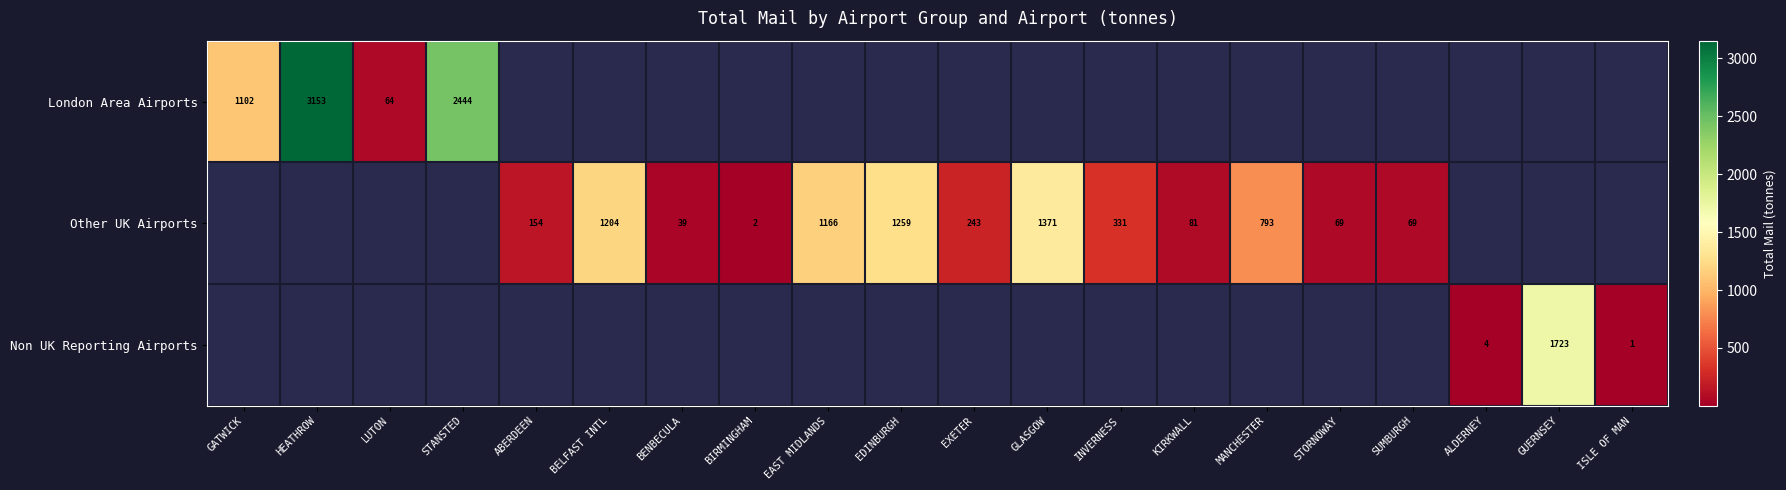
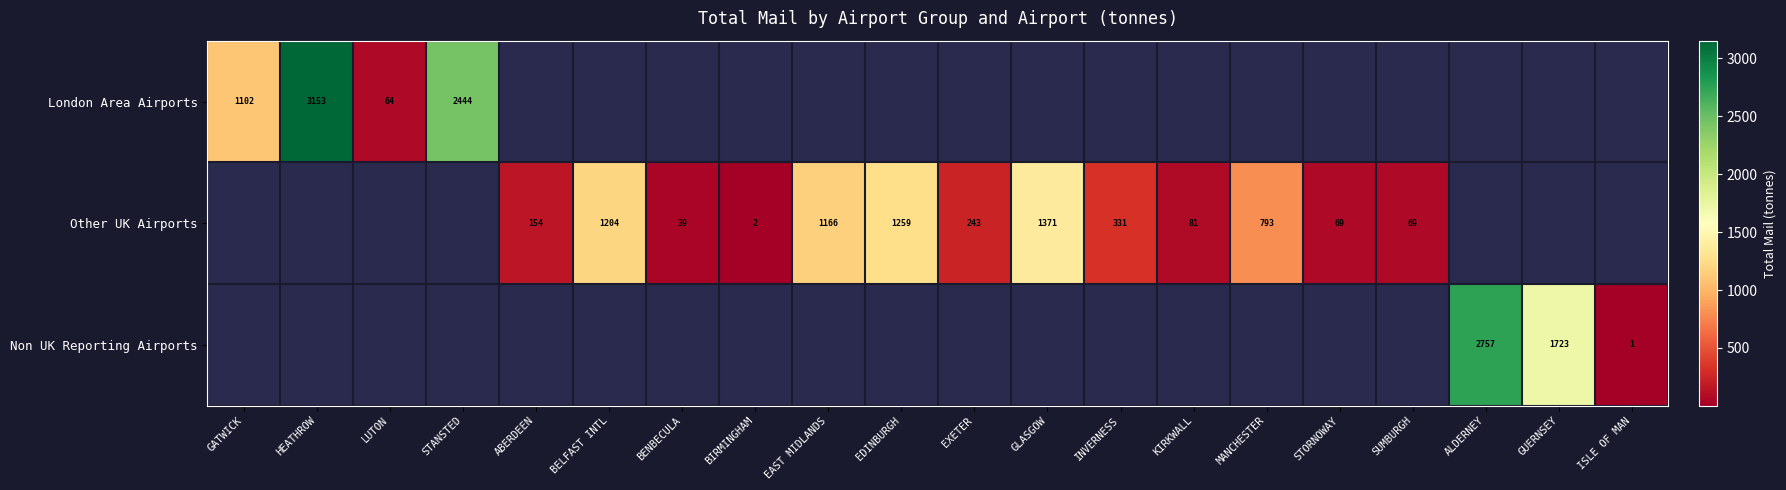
  {
    "London Area Airports": {
      "GATWICK": 1102,
      "HEATHROW": 3153,
      "LUTON": 64,
      "STANSTED": 2444
    },
    "Other UK Airports": {
      "ABERDEEN": 154,
      "BELFAST INTL": 1204,
      "BENBECULA": 39,
      "BIRMINGHAM": 2,
      "EAST MIDLANDS": 1166,
      "EDINBURGH": 1259,
      "EXETER": 243,
      "GLASGOW": 1371,
      "INVERNESS": 331,
      "KIRKWALL": 81,
      "MANCHESTER": 793,
      "STORNOWAY": 69,
      "SUMBURGH": 69
    },
    "Non UK Reporting Airports": {
-     "ALDERNEY": 4,
+     "ALDERNEY": 2757,
      "GUERNSEY": 1723,
      "ISLE OF MAN": 1
    }
  }
